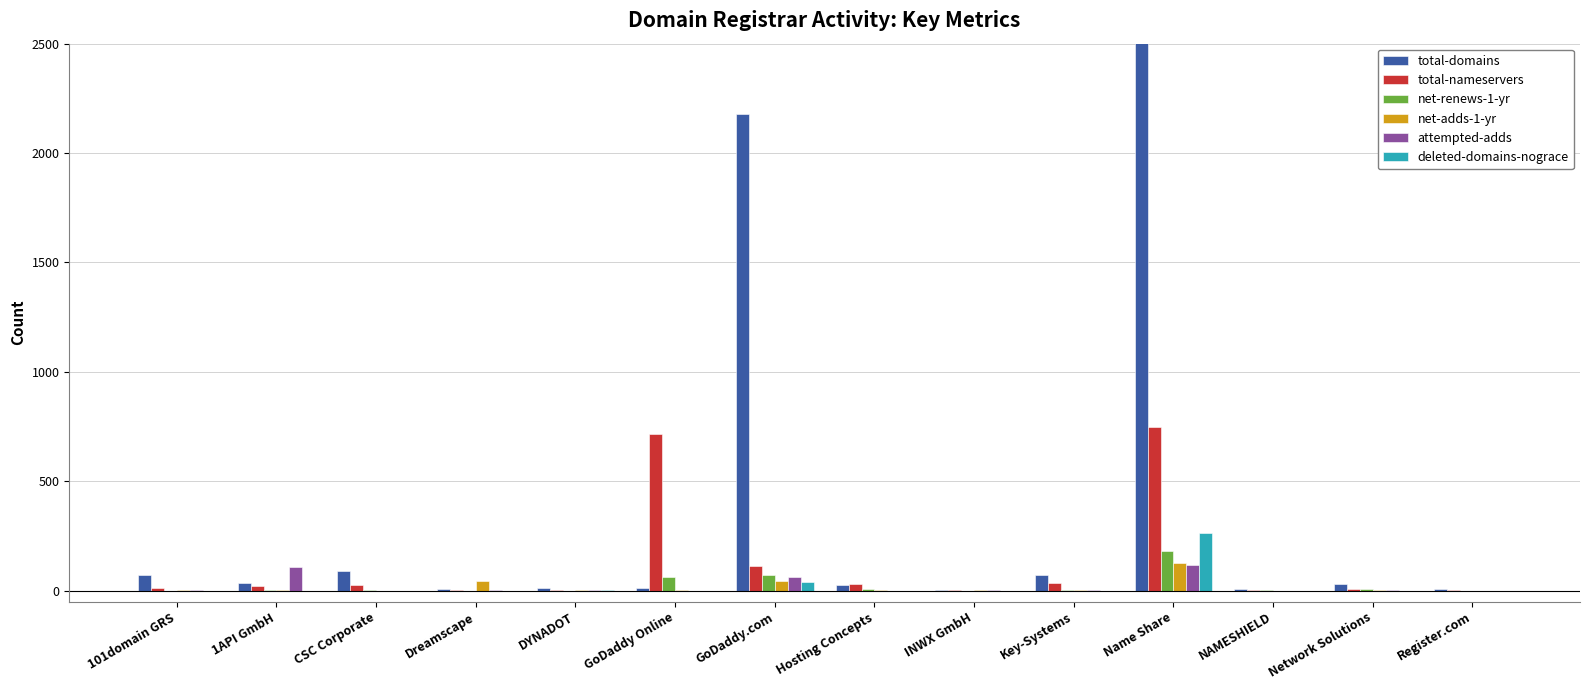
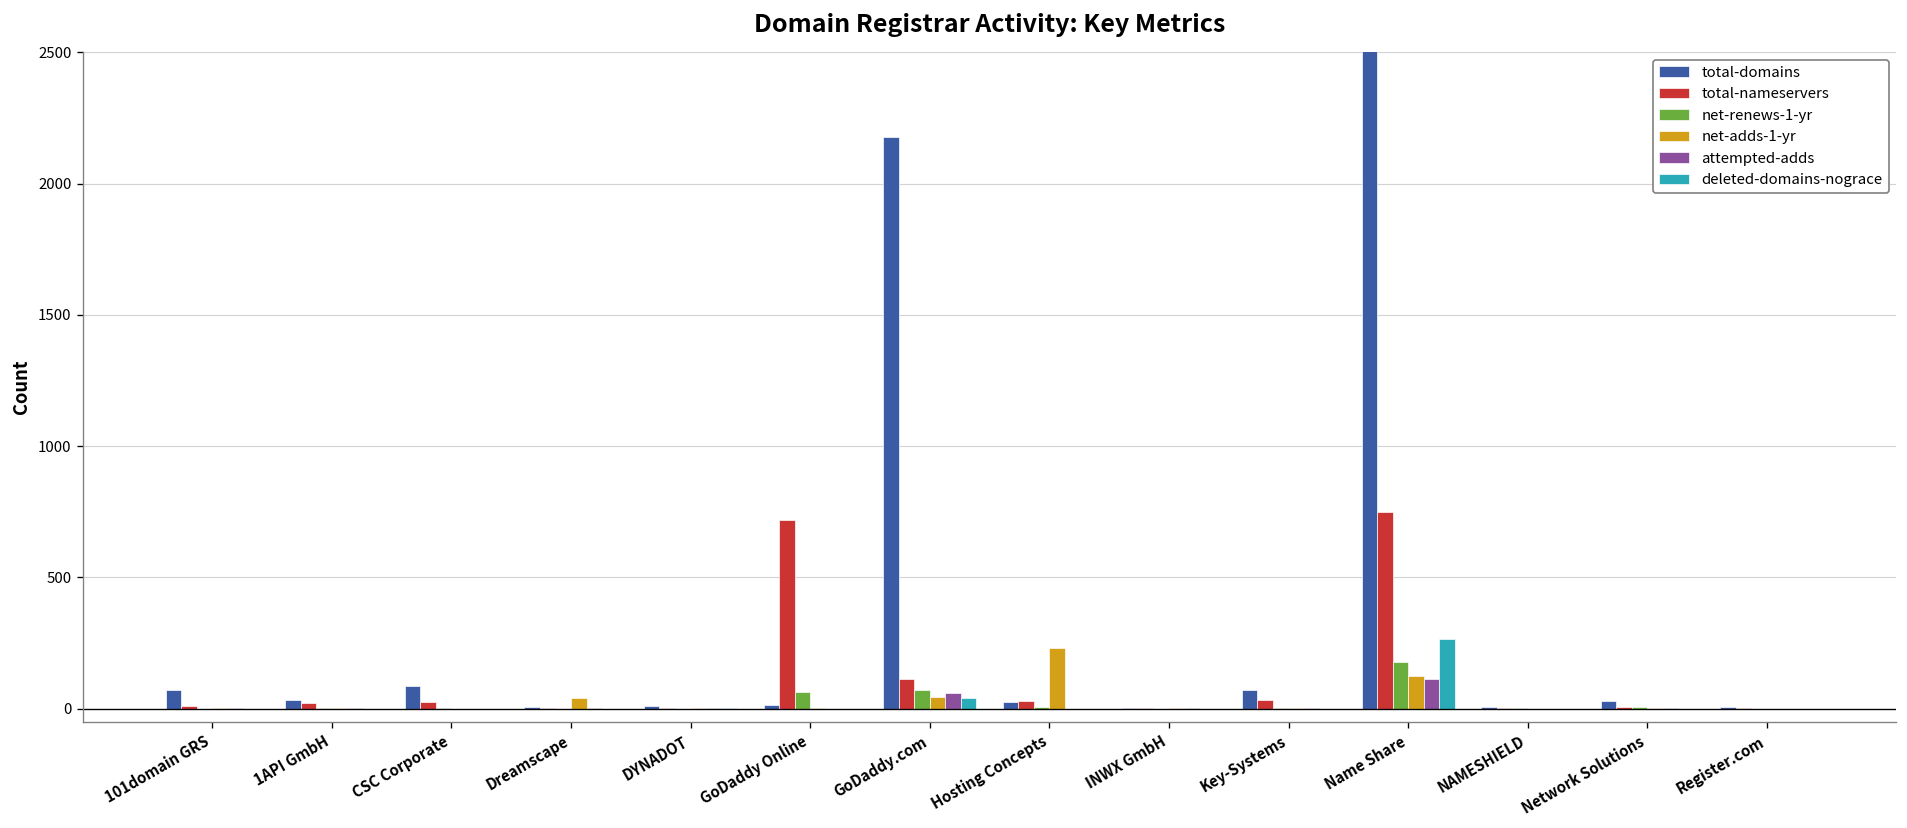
  {
    "total-domains": {
      "101domain GRS": 70,
      "1API GmbH": 30,
      "CSC Corporate": 90,
      "GoDaddy Online": 10,
      "GoDaddy.com": 2180,
      "Hosting Concepts": 20,
      "Key-Systems": 70,
      "Network Solutions": 30
    },
    "total-nameservers": {
      "1API GmbH": 20,
      "CSC Corporate": 30,
      "GoDaddy Online": 720,
      "GoDaddy.com": 110,
      "Hosting Concepts": 30,
      "Key-Systems": 40,
      "Name Share": 750
    },
    "net-renews-1-yr": {
      "101domain GRS": 0,
      "Dreamscape": 0,
      "DYNADOT": 0,
      "GoDaddy Online": 60,
      "GoDaddy.com": 70,
      "INWX GmbH": 0,
      "Name Share": 180,
      "Register.com": 0
    },
    "net-adds-1-yr": {
      "CSC Corporate": 0,
      "Dreamscape": 40,
      "GoDaddy.com": 50,
-     "Hosting Concepts": 0,
+     "Hosting Concepts": 230,
      "Name Share": 130,
      "NAMESHIELD": 0,
      "Register.com": 0
    },
    "attempted-adds": {
-     "1API GmbH": 110,
+     "1API GmbH": 0,
      "CSC Corporate": 0,
      "GoDaddy Online": 0,
      "GoDaddy.com": 60,
      "Hosting Concepts": 0,
      "Name Share": 120,
      "NAMESHIELD": 0,
      "Register.com": 0
    },
    "deleted-domains-nograce": {
      "101domain GRS": 0,
      "1API GmbH": 0,
      "CSC Corporate": 0,
      "Dreamscape": 0,
      "GoDaddy Online": 0,
      "GoDaddy.com": 40,
      "Hosting Concepts": 0,
      "INWX GmbH": 0,
      "Key-Systems": 0,
      "Name Share": 270,
      "NAMESHIELD": 0,
      "Network Solutions": 0,
      "Register.com": 0
    }
  }
